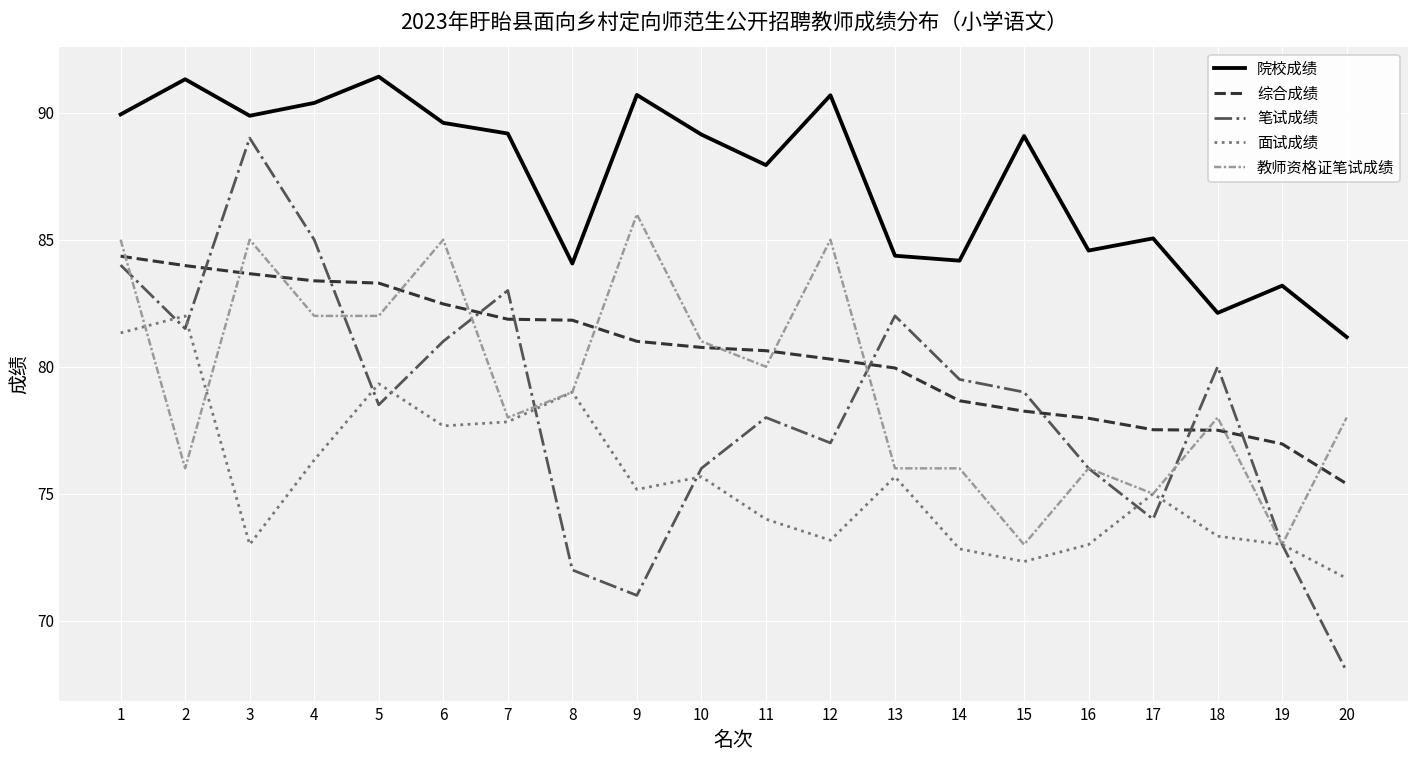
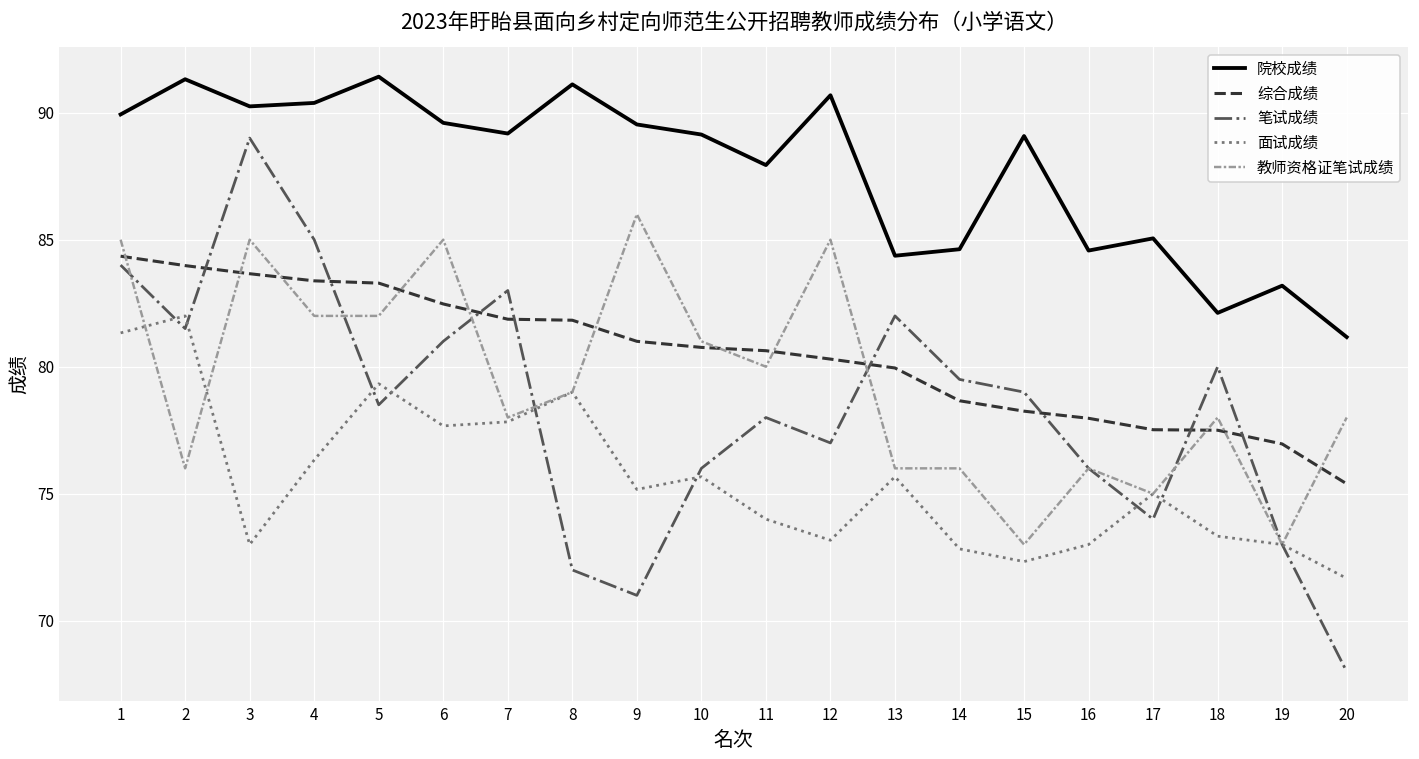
  {
    "院校成绩": {
      "1": 89.9,
      "2": 91.3,
-     "3": 89.9,
+     "3": 90.2,
      "4": 90.4,
      "5": 91.4,
      "6": 89.6,
      "7": 89.2,
-     "8": 84.1,
-     "9": 90.7,
+     "8": 91.1,
+     "9": 89.5,
      "10": 89.1,
      "11": 87.9,
      "12": 90.7,
      "13": 84.4,
-     "14": 84.2,
+     "14": 84.6,
      "15": 89.1,
      "16": 84.6,
      "17": 85.1,
      "18": 82.1,
      "19": 83.2,
      "20": 81.2
    }
  }
